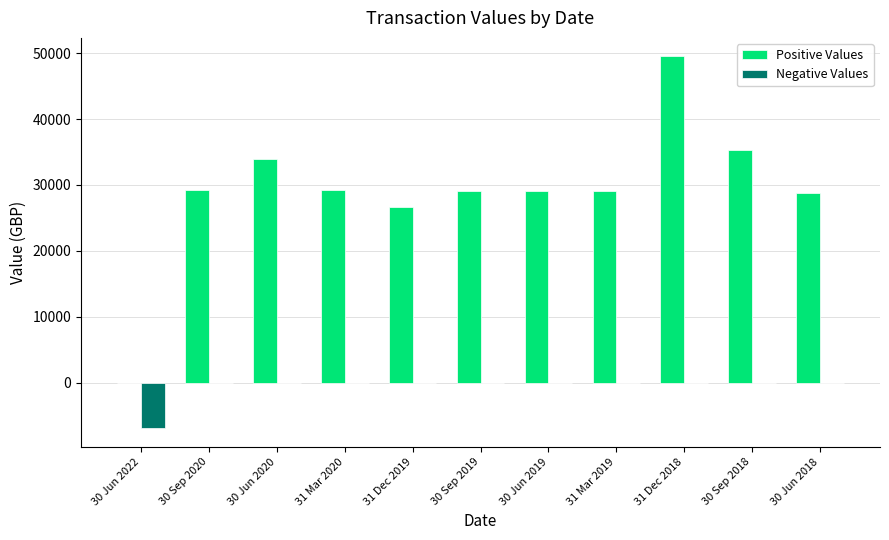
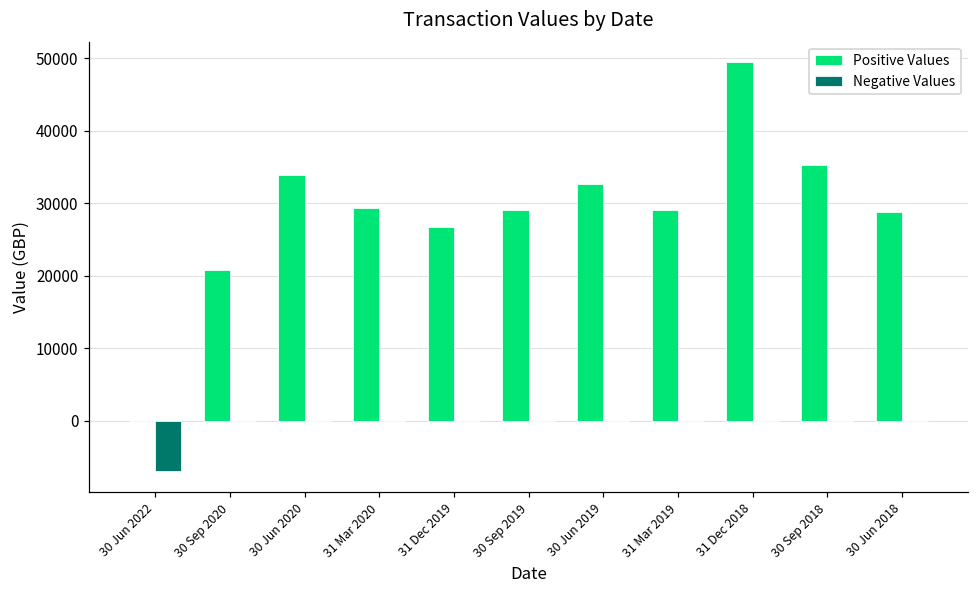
  {
    "Positive Values": {
      "30 Jun 2022": 0,
-     "30 Sep 2020": 29000,
+     "30 Sep 2020": 21000,
      "30 Jun 2020": 34000,
      "31 Mar 2020": 29000,
      "31 Dec 2019": 27000,
      "30 Sep 2019": 29000,
-     "30 Jun 2019": 29000,
+     "30 Jun 2019": 33000,
      "31 Mar 2019": 29000,
      "31 Dec 2018": 49000,
      "30 Sep 2018": 35000,
      "30 Jun 2018": 29000
    },
    "Negative Values": {
      "30 Jun 2022": -7000,
      "30 Sep 2020": 0,
      "30 Jun 2020": 0,
      "31 Mar 2020": 0,
      "31 Dec 2019": 0,
      "30 Sep 2019": 0,
      "30 Jun 2019": 0,
      "31 Mar 2019": 0,
      "31 Dec 2018": 0,
      "30 Sep 2018": 0,
      "30 Jun 2018": 0
    }
  }
